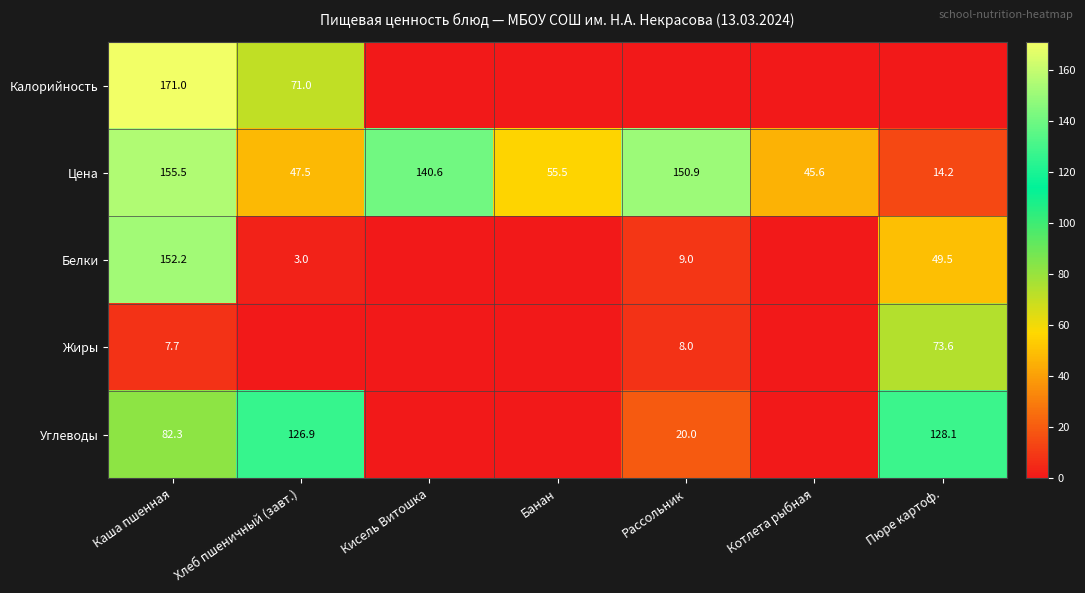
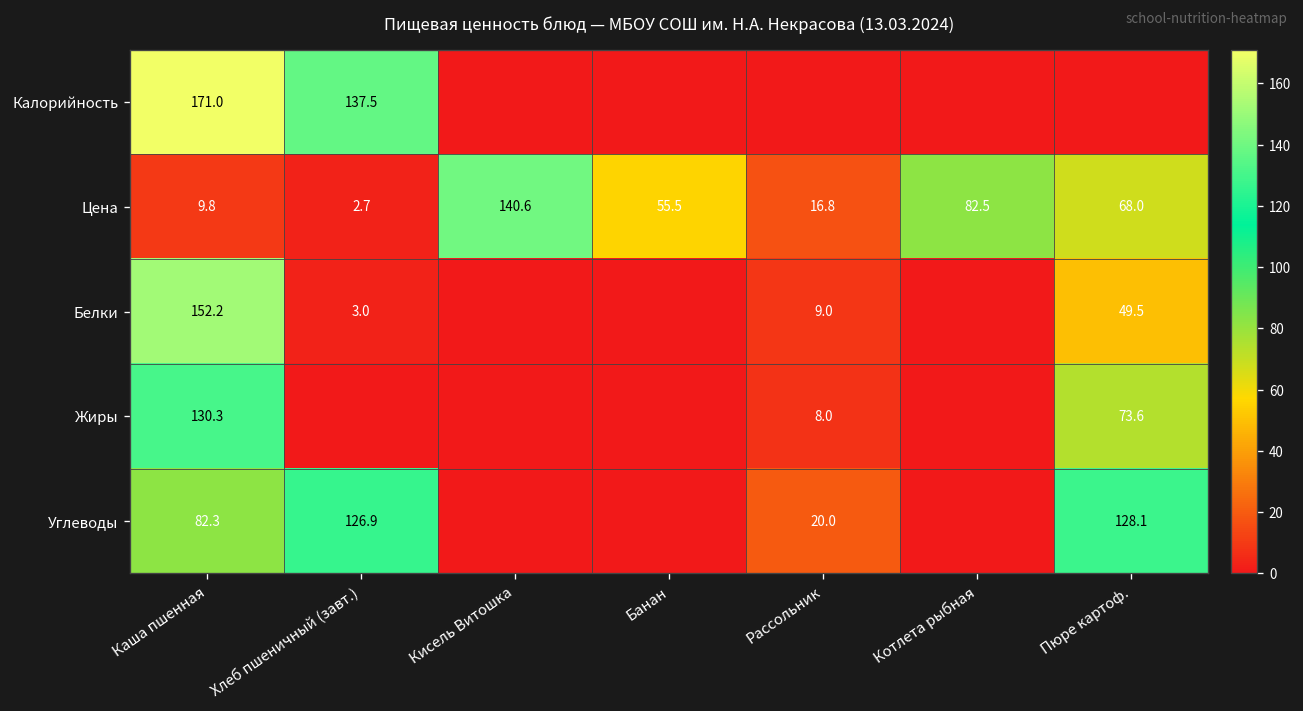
  {
    "Калорийность": {
      "Каша пшенная": 171.0,
-     "Хлеб пшеничный (завт.)": 71.0
+     "Хлеб пшеничный (завт.)": 137.5
    },
    "Цена": {
-     "Каша пшенная": 155.5,
-     "Хлеб пшеничный (завт.)": 47.5,
+     "Каша пшенная": 9.8,
+     "Хлеб пшеничный (завт.)": 2.7,
      "Кисель Витошка": 140.6,
      "Банан": 55.5,
-     "Рассольник": 150.9,
-     "Котлета рыбная": 45.6,
-     "Пюре картоф.": 14.2
+     "Рассольник": 16.8,
+     "Котлета рыбная": 82.5,
+     "Пюре картоф.": 68.0
    },
    "Белки": {
      "Каша пшенная": 152.2,
      "Хлеб пшеничный (завт.)": 3.0,
      "Рассольник": 9.0,
      "Пюре картоф.": 49.5
    },
    "Жиры": {
-     "Каша пшенная": 7.7,
+     "Каша пшенная": 130.3,
      "Рассольник": 8.0,
      "Пюре картоф.": 73.6
    },
    "Углеводы": {
      "Каша пшенная": 82.3,
      "Хлеб пшеничный (завт.)": 126.9,
      "Рассольник": 20.0,
      "Пюре картоф.": 128.1
    }
  }
